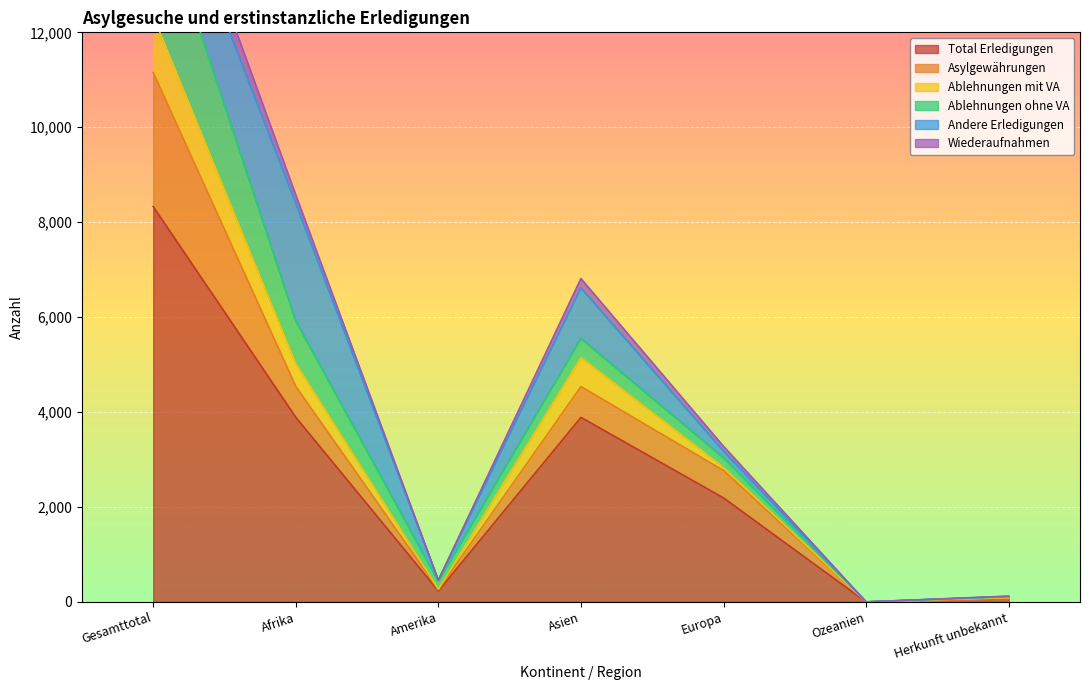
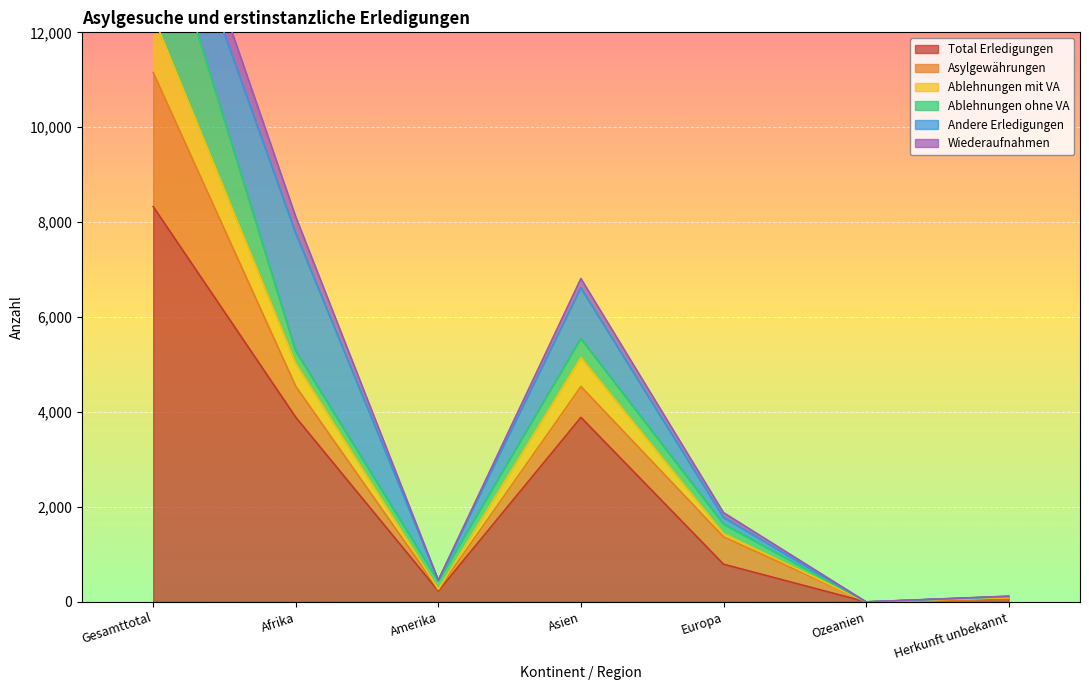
  {
    "Total Erledigungen": {
      "Gesamttotal": "8,300",
      "Afrika": "3,900",
      "Asien": "3,900",
-     "Europa": "2,200"
+     "Europa": "800"
    },
    "Asylgewährungen": {
      "Gesamttotal": "2,800",
      "Afrika": "700",
      "Asien": "600",
      "Europa": "600"
    },
    "Ablehnungen mit VA": {
      "Afrika": "500",
      "Asien": "600",
      "Europa": "100"
    },
    "Ablehnungen ohne VA": {
-     "Afrika": "900",
+     "Afrika": "300",
      "Asien": "400",
      "Europa": "200"
    },
    "Andere Erledigungen": {
      "Afrika": "2,500",
      "Asien": "1,100",
      "Europa": "100"
    },
    "Wiederaufnahmen": {
-     "Afrika": "200",
+     "Afrika": "300",
      "Asien": "200",
      "Europa": "100"
    }
  }
